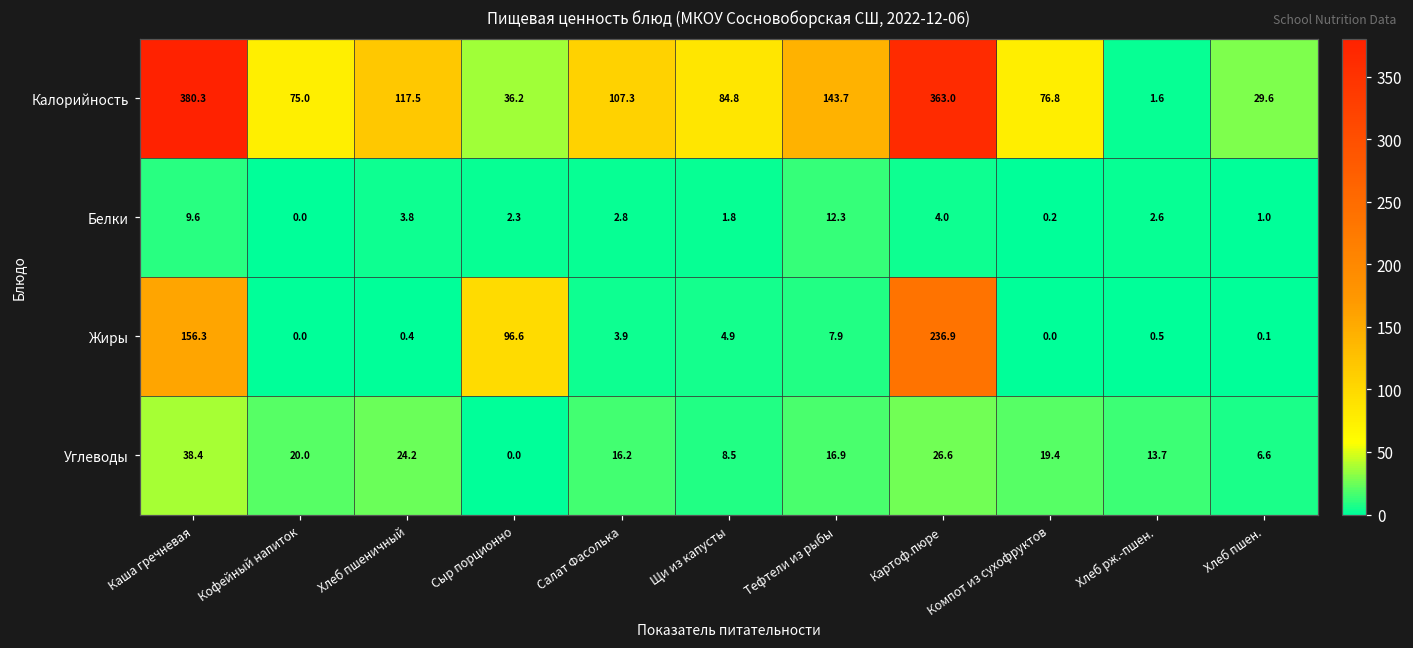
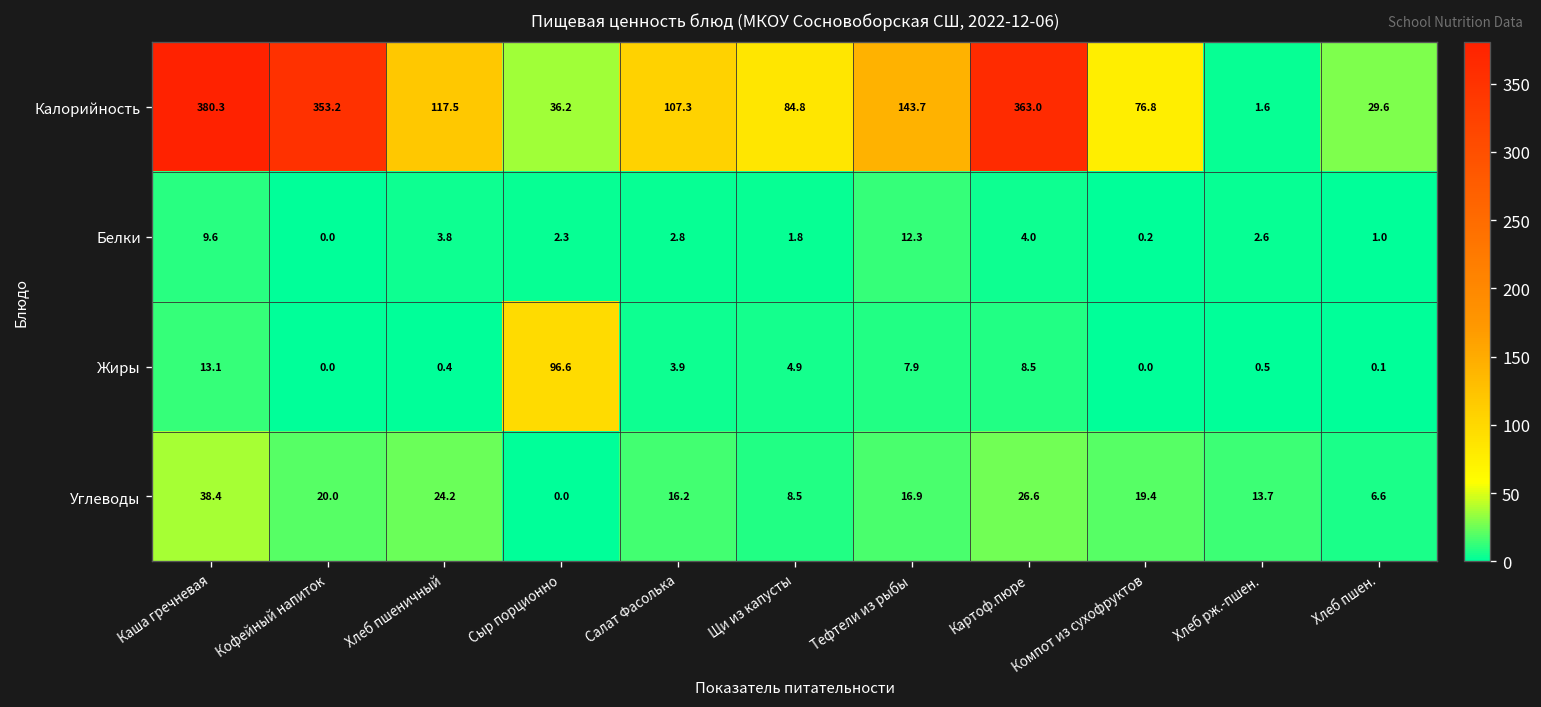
  {
    "Калорийность": {
      "Каша гречневая": 380.3,
-     "Кофейный напиток": 75.0,
+     "Кофейный напиток": 353.2,
      "Хлеб пшеничный": 117.5,
      "Сыр порционно": 36.2,
      "Салат Фасолька": 107.3,
      "Щи из капусты": 84.8,
      "Тефтели из рыбы": 143.7,
      "Картоф.пюре": 363.0,
      "Компот из сухофруктов": 76.8,
      "Хлеб рж.-пшен.": 1.6,
      "Хлеб пшен.": 29.6
    },
    "Белки": {
      "Каша гречневая": 9.6,
      "Кофейный напиток": 0.0,
      "Хлеб пшеничный": 3.8,
      "Сыр порционно": 2.3,
      "Салат Фасолька": 2.8,
      "Щи из капусты": 1.8,
      "Тефтели из рыбы": 12.3,
      "Картоф.пюре": 4.0,
      "Компот из сухофруктов": 0.2,
      "Хлеб рж.-пшен.": 2.6,
      "Хлеб пшен.": 1.0
    },
    "Жиры": {
-     "Каша гречневая": 156.3,
+     "Каша гречневая": 13.1,
      "Кофейный напиток": 0.0,
      "Хлеб пшеничный": 0.4,
      "Сыр порционно": 96.6,
      "Салат Фасолька": 3.9,
      "Щи из капусты": 4.9,
      "Тефтели из рыбы": 7.9,
-     "Картоф.пюре": 236.9,
+     "Картоф.пюре": 8.5,
      "Компот из сухофруктов": 0.0,
      "Хлеб рж.-пшен.": 0.5,
      "Хлеб пшен.": 0.1
    },
    "Углеводы": {
      "Каша гречневая": 38.4,
      "Кофейный напиток": 20.0,
      "Хлеб пшеничный": 24.2,
      "Сыр порционно": 0.0,
      "Салат Фасолька": 16.2,
      "Щи из капусты": 8.5,
      "Тефтели из рыбы": 16.9,
      "Картоф.пюре": 26.6,
      "Компот из сухофруктов": 19.4,
      "Хлеб рж.-пшен.": 13.7,
      "Хлеб пшен.": 6.6
    }
  }
